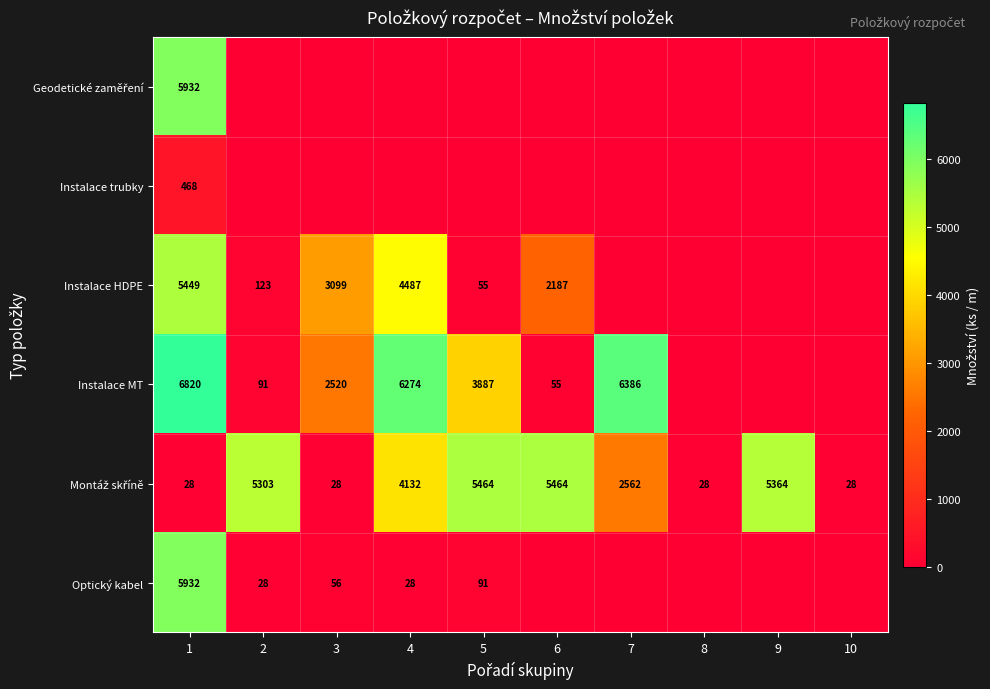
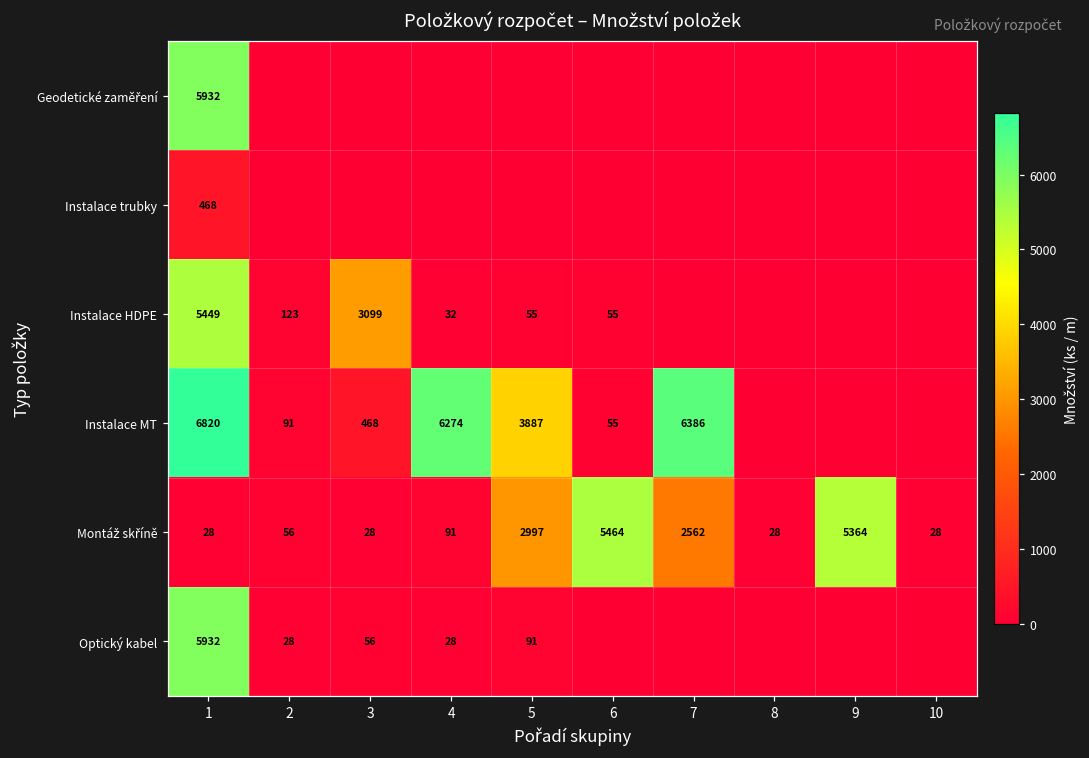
  {
    "Geodetické zaměření": {
      "1": 5932
    },
    "Instalace trubky": {
      "1": 468
    },
    "Instalace HDPE": {
      "1": 5449,
      "2": 123,
      "3": 3099,
-     "4": 4487,
+     "4": 32,
      "5": 55,
-     "6": 2187
+     "6": 55
    },
    "Instalace MT": {
      "1": 6820,
      "2": 91,
-     "3": 2520,
+     "3": 468,
      "4": 6274,
      "5": 3887,
      "6": 55,
      "7": 6386
    },
    "Montáž skříně": {
      "1": 28,
-     "2": 5303,
+     "2": 56,
      "3": 28,
-     "4": 4132,
-     "5": 5464,
+     "4": 91,
+     "5": 2997,
      "6": 5464,
      "7": 2562,
      "8": 28,
      "9": 5364,
      "10": 28
    },
    "Optický kabel": {
      "1": 5932,
      "2": 28,
      "3": 56,
      "4": 28,
      "5": 91
    }
  }
